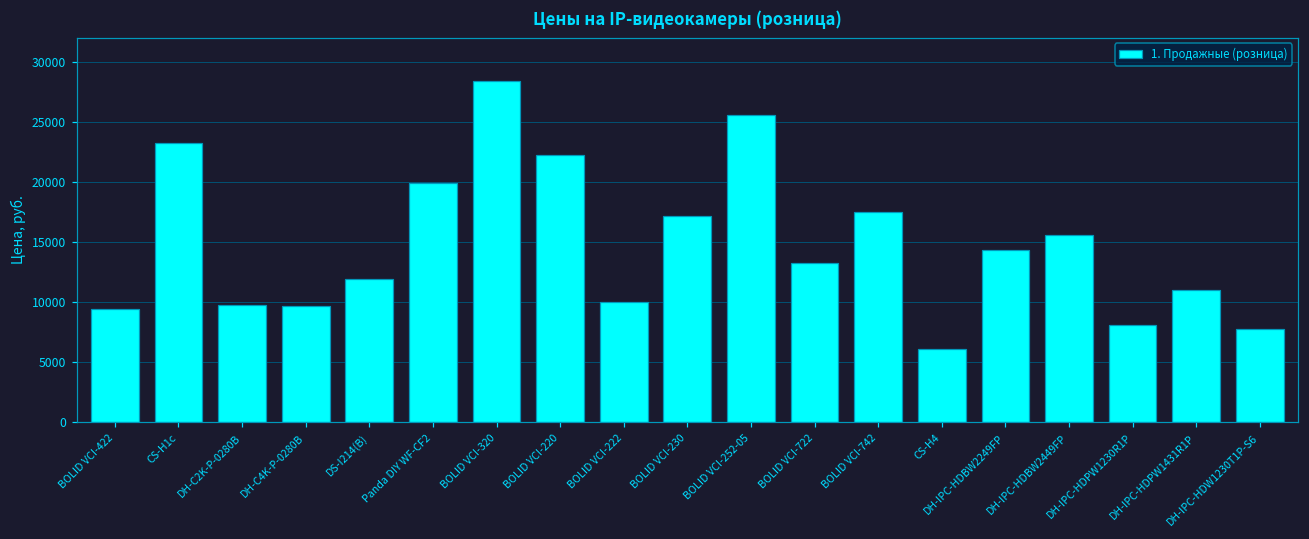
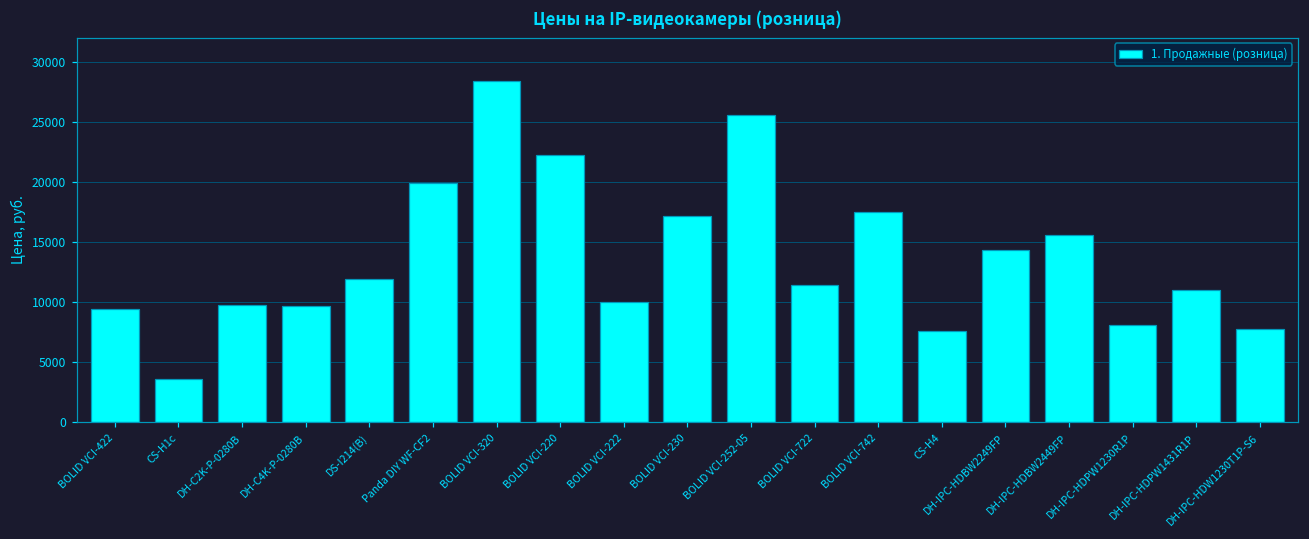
  {
    "BOLID VCI-422": 9400,
-   "CS-H1c": 23200,
+   "CS-H1c": 3600,
    "DH-C2K-P-0280B": 9800,
    "DH-C4K-P-0280B": 9700,
    "DS-I214(B)": 11900,
    "Panda DIY WF-CF2": 19900,
    "BOLID VCI-320": 28400,
    "BOLID VCI-220": 22200,
    "BOLID VCI-222": 10000,
    "BOLID VCI-230": 17200,
    "BOLID VCI-252-05": 25500,
-   "BOLID VCI-722": 13300,
+   "BOLID VCI-722": 11400,
    "BOLID VCI-742": 17500,
-   "CS-H4": 6100,
+   "CS-H4": 7600,
    "DH-IPC-HDBW2249FP": 14300,
    "DH-IPC-HDBW2449FP": 15600,
    "DH-IPC-HDPW1230R1P": 8100,
    "DH-IPC-HDPW1431R1P": 11000,
    "DH-IPC-HDW1230T1P-S6": 7800
  }
